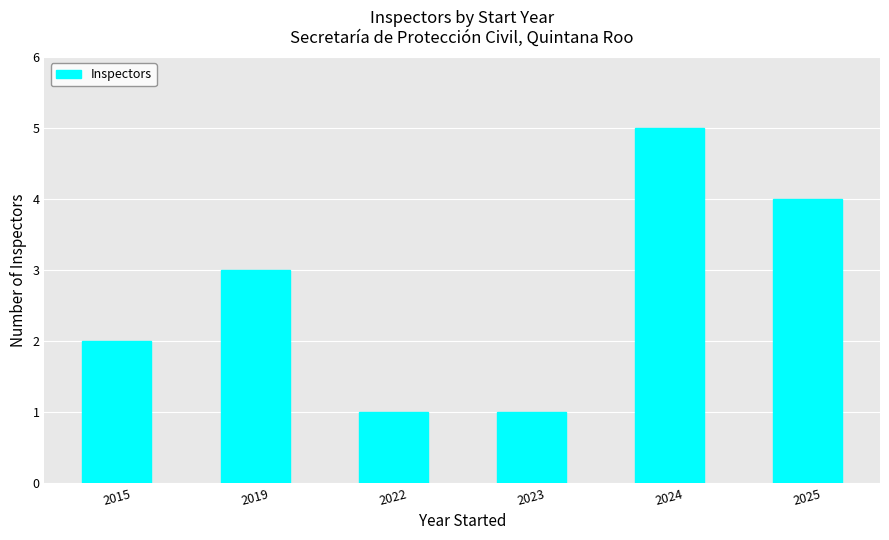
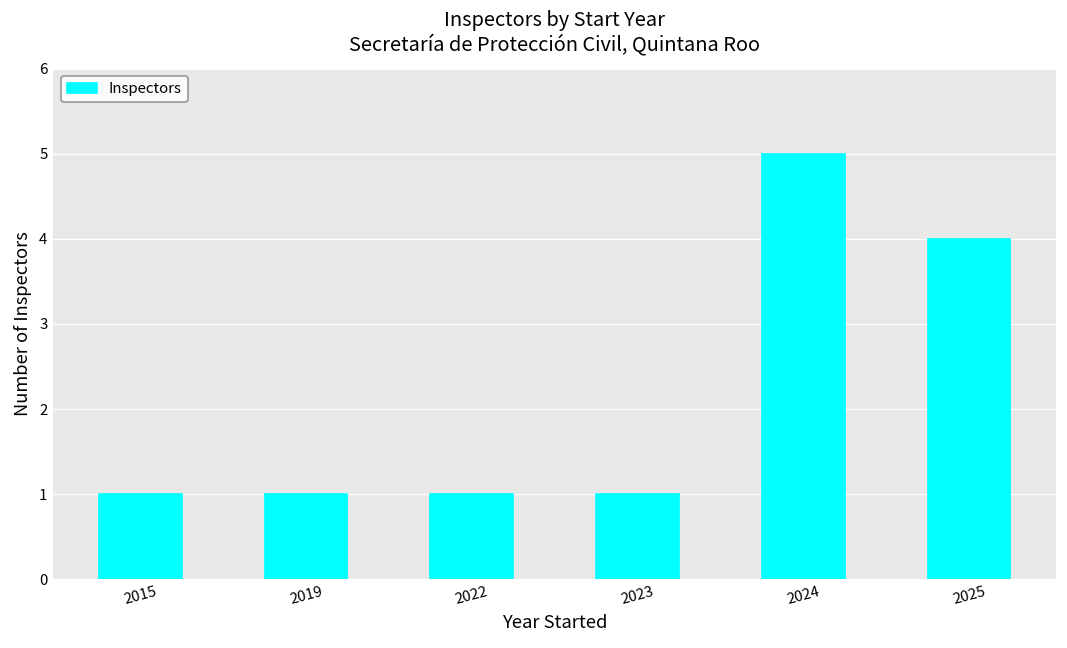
  {
-   "2015": 2,
-   "2019": 3,
+   "2015": 1,
+   "2019": 1,
    "2022": 1,
    "2023": 1,
    "2024": 5,
    "2025": 4
  }
